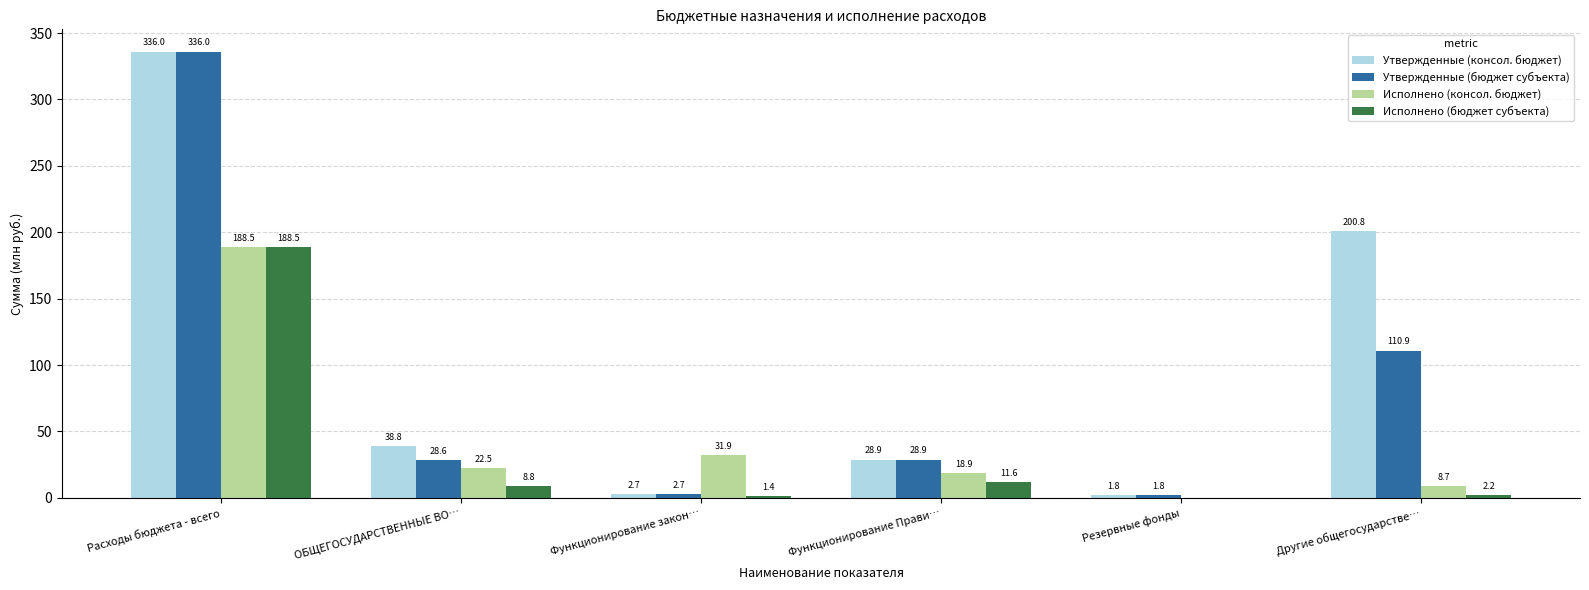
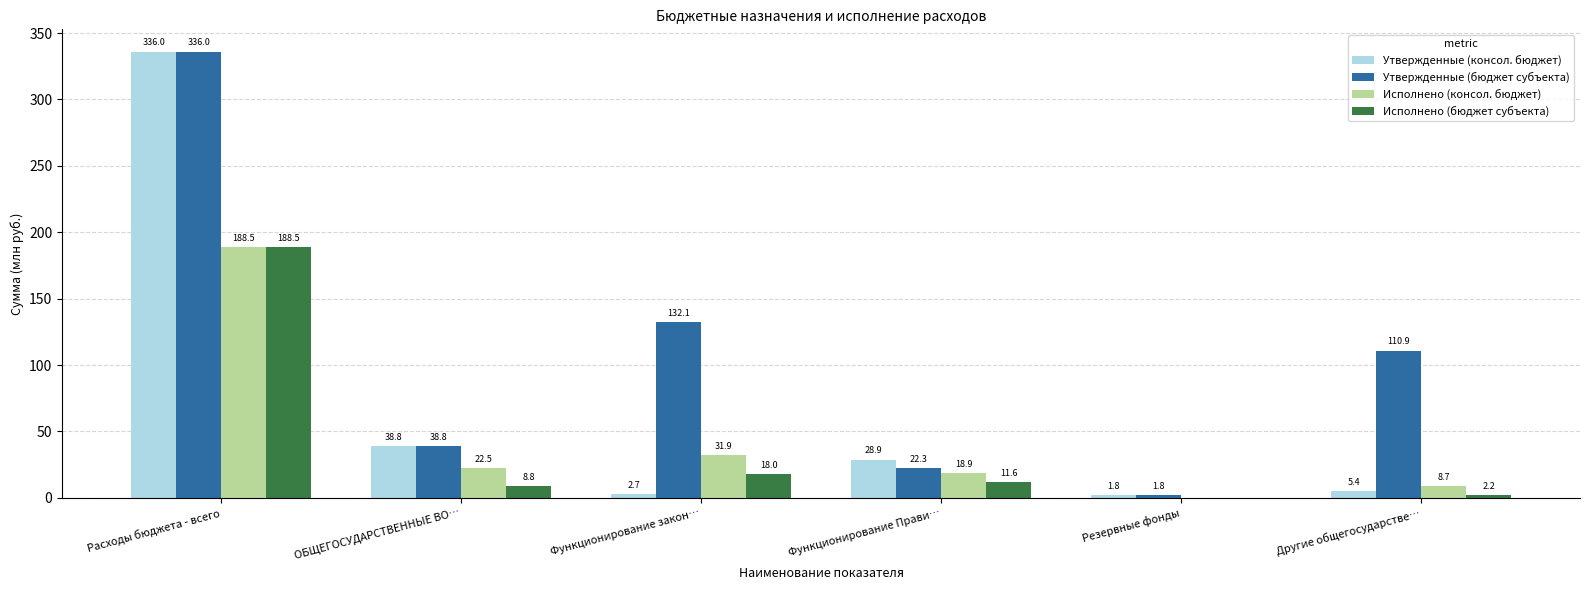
  {
    "Утвержденные (консол. бюджет)": {
      "Расходы бюджета - всего": 336.0,
      "ОБЩЕГОСУДАРСТВЕННЫЕ ВО…": 38.8,
      "Функционирование закон…": 2.7,
      "Функционирование Прави…": 28.9,
      "Резервные фонды": 1.8,
-     "Другие общегосударстве…": 200.8
+     "Другие общегосударстве…": 5.4
    },
    "Утвержденные (бюджет субъекта)": {
      "Расходы бюджета - всего": 336.0,
-     "ОБЩЕГОСУДАРСТВЕННЫЕ ВО…": 28.6,
-     "Функционирование закон…": 2.7,
-     "Функционирование Прави…": 28.9,
+     "ОБЩЕГОСУДАРСТВЕННЫЕ ВО…": 38.8,
+     "Функционирование закон…": 132.1,
+     "Функционирование Прави…": 22.3,
      "Резервные фонды": 1.8,
      "Другие общегосударстве…": 110.9
    },
    "Исполнено (консол. бюджет)": {
      "Расходы бюджета - всего": 188.5,
      "ОБЩЕГОСУДАРСТВЕННЫЕ ВО…": 22.5,
      "Функционирование закон…": 31.9,
      "Функционирование Прави…": 18.9,
      "Другие общегосударстве…": 8.7
    },
    "Исполнено (бюджет субъекта)": {
      "Расходы бюджета - всего": 188.5,
      "ОБЩЕГОСУДАРСТВЕННЫЕ ВО…": 8.8,
-     "Функционирование закон…": 1.4,
+     "Функционирование закон…": 18.0,
      "Функционирование Прави…": 11.6,
      "Другие общегосударстве…": 2.2
    }
  }
